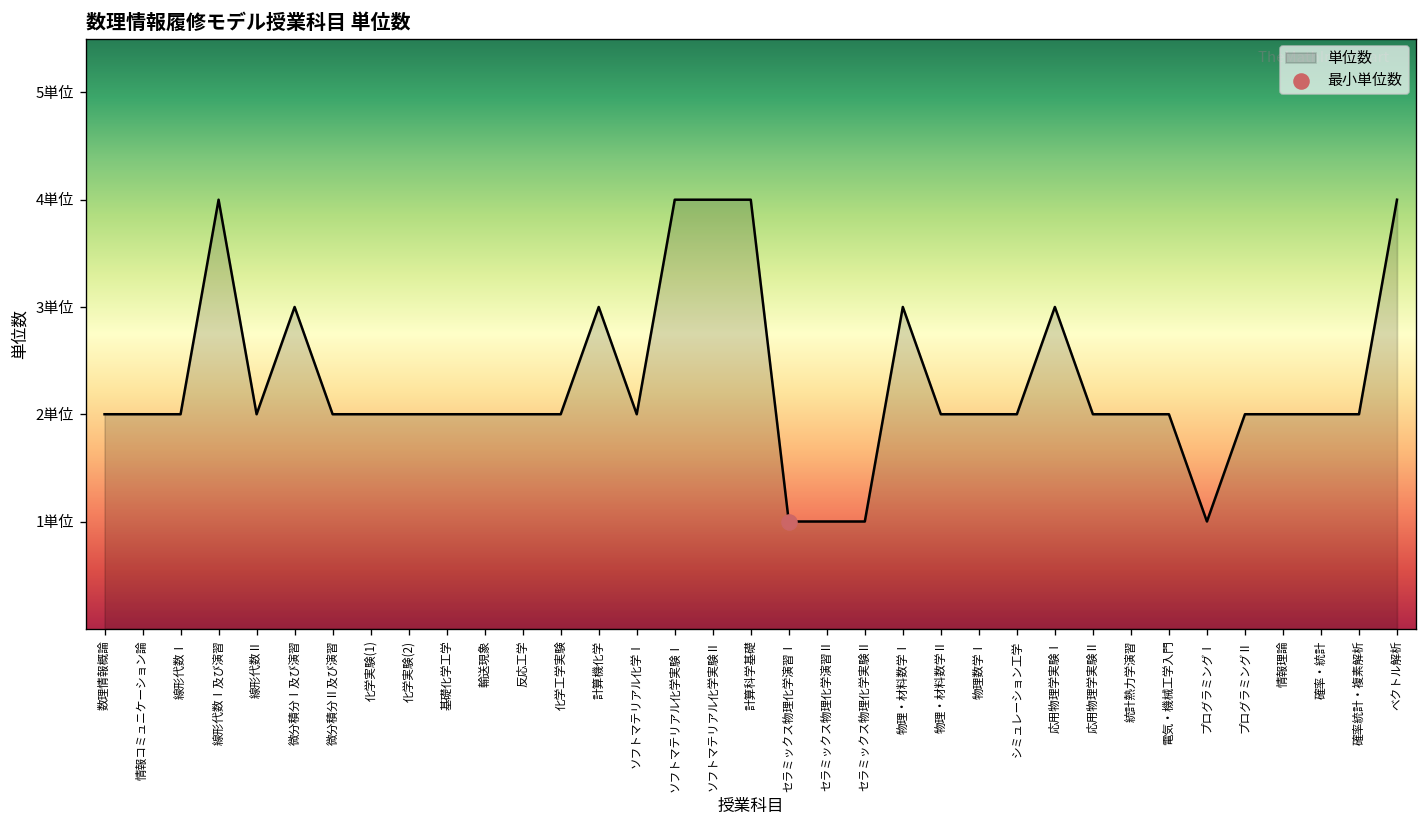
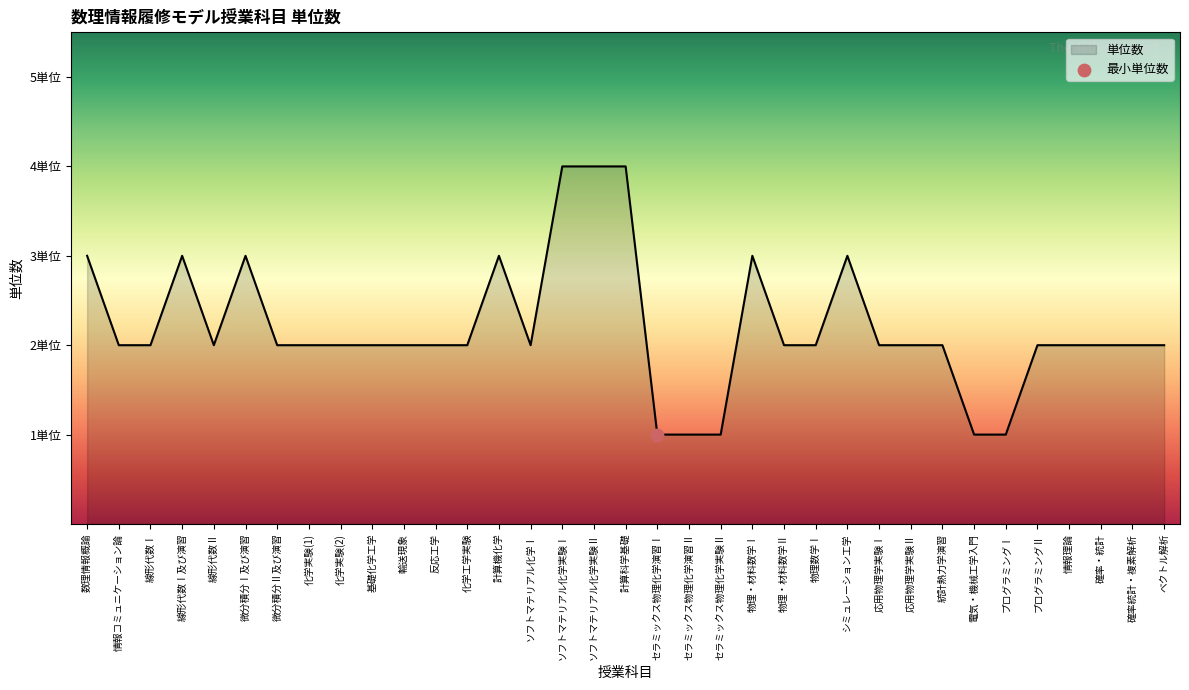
  {
    "単位数": {
-     "数理情報概論": "2単位",
+     "数理情報概論": "3単位",
      "情報コミュニケーション論": "2単位",
      "線形代数Ⅰ": "2単位",
-     "線形代数Ⅰ及び演習": "4単位",
+     "線形代数Ⅰ及び演習": "3単位",
      "線形代数Ⅱ": "2単位",
      "微分積分Ⅰ及び演習": "3単位",
      "微分積分Ⅱ及び演習": "2単位",
      "化学実験(1)": "2単位",
      "化学実験(2)": "2単位",
      "基礎化学工学": "2単位",
      "輸送現象": "2単位",
      "反応工学": "2単位",
      "化学工学実験": "2単位",
      "計算機化学": "3単位",
      "ソフトマテリアル化学Ⅰ": "2単位",
      "ソフトマテリアル化学実験Ⅰ": "4単位",
      "ソフトマテリアル化学実験Ⅱ": "4単位",
      "計算科学基礎": "4単位",
      "セラミックス物理化学演習Ⅱ": "1単位",
      "セラミックス物理化学実験Ⅱ": "1単位",
      "物理・材料数学Ⅰ": "3単位",
      "物理・材料数学Ⅱ": "2単位",
      "物理数学Ⅰ": "2単位",
-     "シミュレーション工学": "2単位",
-     "応用物理学実験Ⅰ": "3単位",
+     "シミュレーション工学": "3単位",
+     "応用物理学実験Ⅰ": "2単位",
      "応用物理学実験Ⅱ": "2単位",
      "統計熱力学演習": "2単位",
-     "電気・機械工学入門": "2単位",
+     "電気・機械工学入門": "1単位",
      "プログラミングⅠ": "1単位",
      "プログラミングⅡ": "2単位",
      "情報理論": "2単位",
      "確率・統計": "2単位",
      "確率統計・複素解析": "2単位",
-     "ベクトル解析": "4単位"
+     "ベクトル解析": "2単位"
    }
  }
